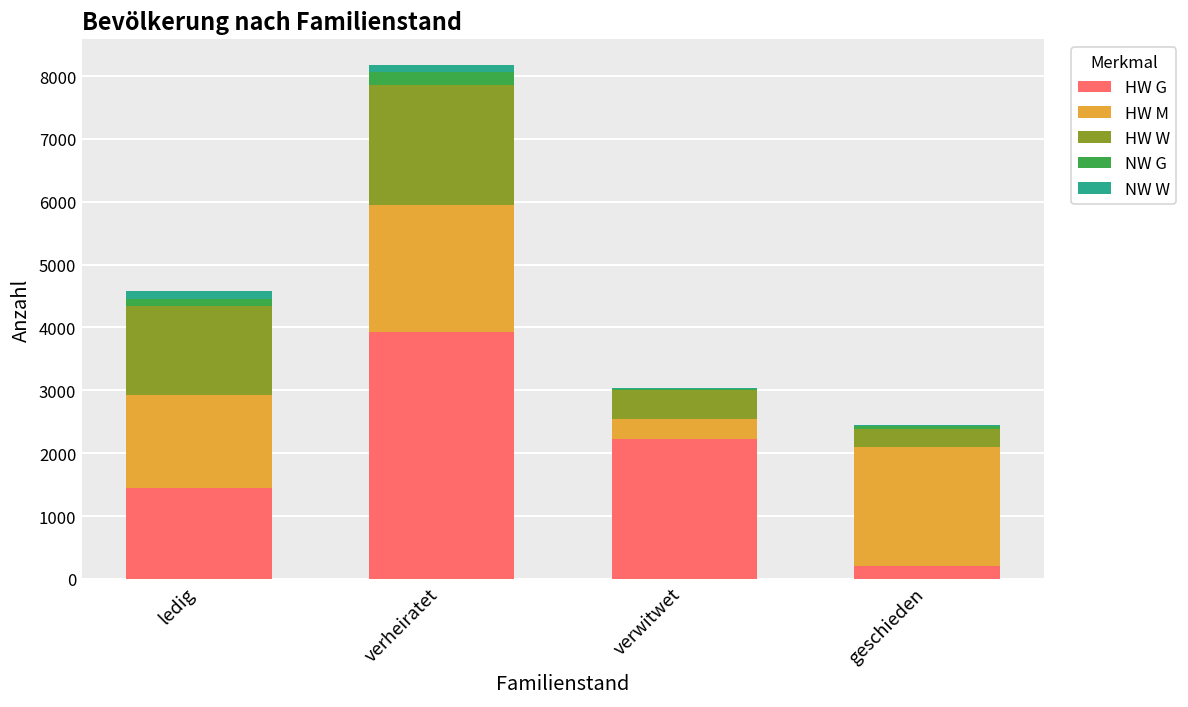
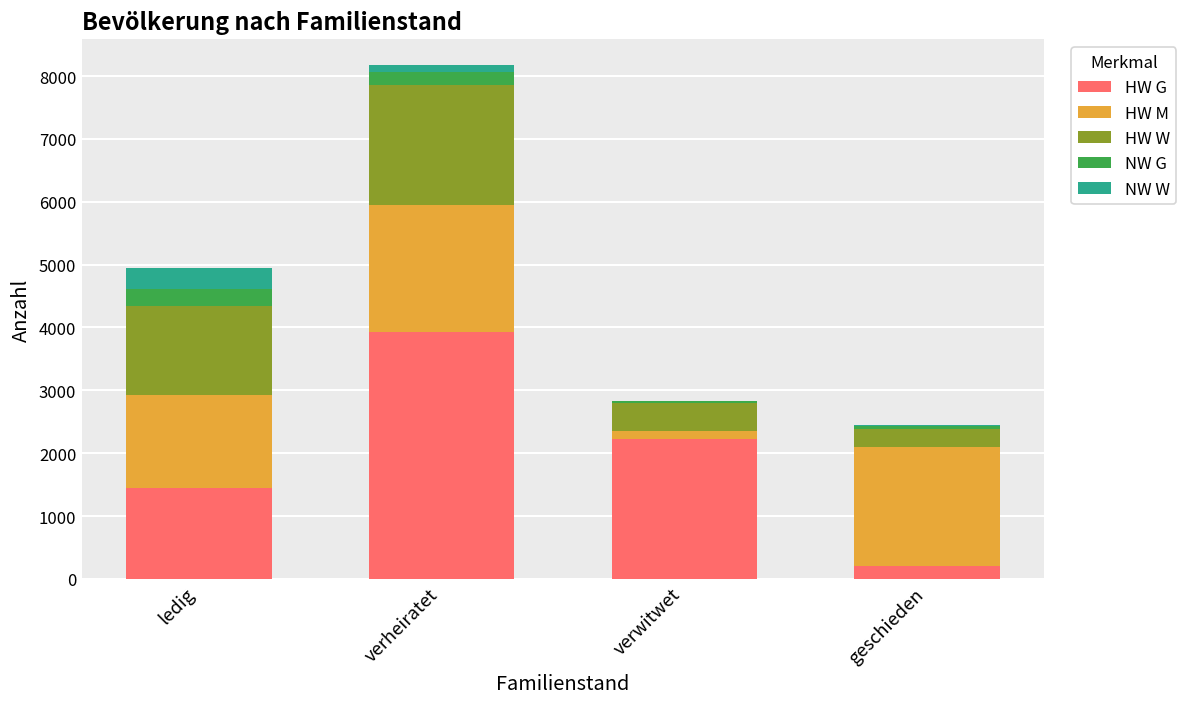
  {
    "HW G": {
      "ledig": 1400,
      "verheiratet": 3900,
      "verwitwet": 2200,
      "geschieden": 200
    },
    "HW M": {
      "ledig": 1500,
      "verheiratet": 2000,
-     "verwitwet": 300,
+     "verwitwet": 100,
      "geschieden": 1900
    },
    "HW W": {
      "ledig": 1400,
      "verheiratet": 1900,
      "verwitwet": 500,
      "geschieden": 300
    },
    "NW G": {
-     "ledig": 100,
+     "ledig": 300,
      "verheiratet": 200
    },
    "NW W": {
-     "ledig": 100,
+     "ledig": 300,
      "verheiratet": 100
    }
  }
